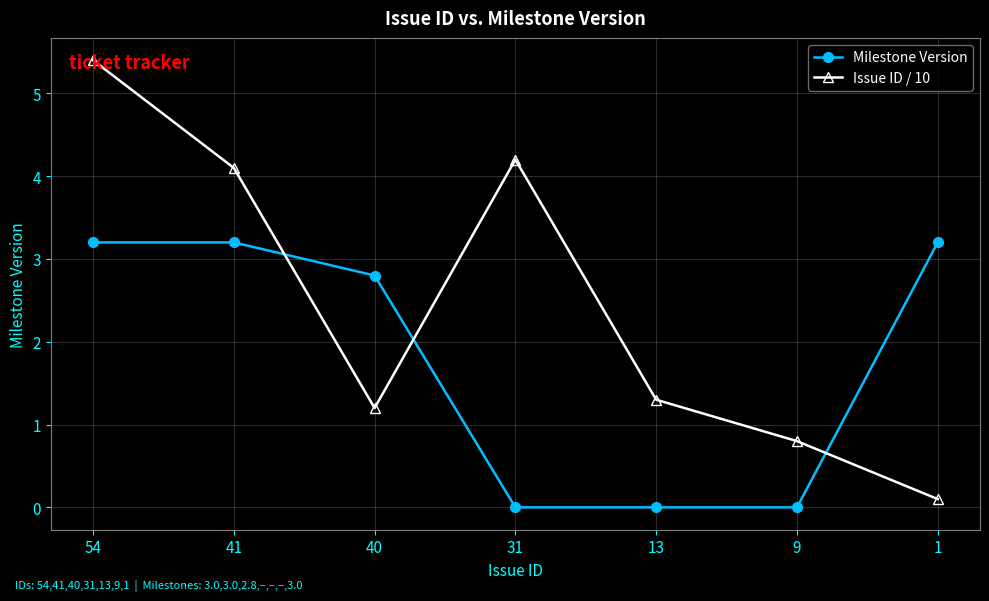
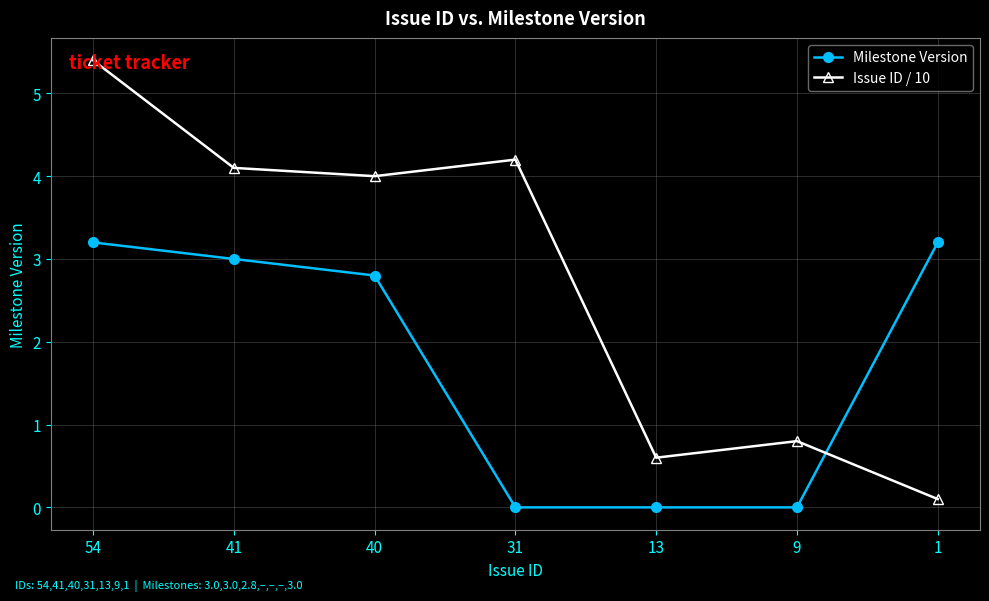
  {
    "Milestone Version": {
      "54": 3.2,
-     "41": 3.2,
+     "41": 3.0,
      "40": 2.8,
      "31": 0.0,
      "13": 0.0,
      "9": 0.0,
      "1": 3.2
    },
    "Issue ID / 10": {
      "54": 5.4,
      "41": 4.1,
-     "40": 1.2,
+     "40": 4.0,
      "31": 4.2,
-     "13": 1.3,
+     "13": 0.6,
      "9": 0.8,
      "1": 0.1
    }
  }
